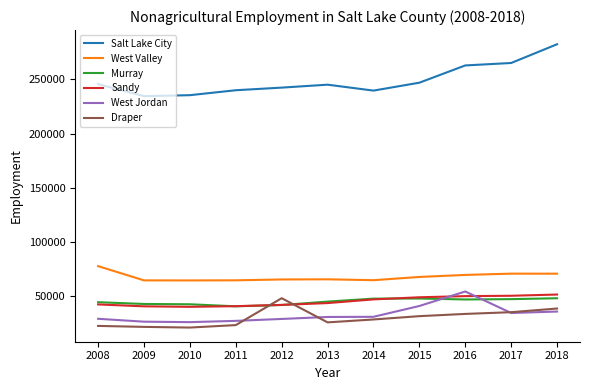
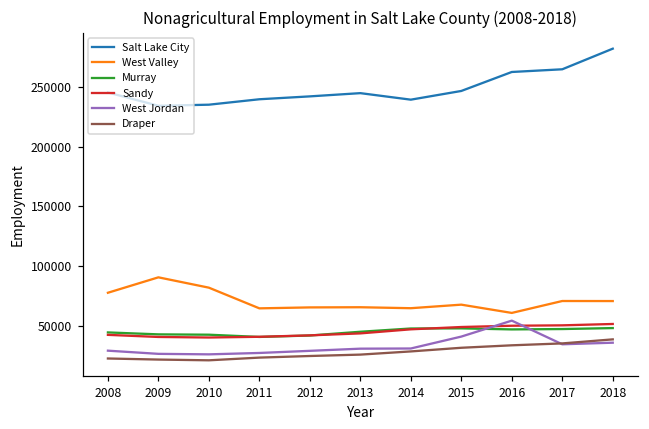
  {
    "Salt Lake City": {
      "2010": 235000,
      "2011": 240000,
      "2012": 242000,
      "2013": 245000,
      "2014": 240000,
      "2015": 247000,
      "2016": 263000,
      "2017": 265000,
      "2018": 282000
    },
    "West Valley": {
      "2008": 78000,
-     "2009": 64000,
-     "2010": 64000,
+     "2009": 90000,
+     "2010": 82000,
      "2011": 64000,
      "2012": 65000,
      "2013": 65000,
      "2014": 65000,
      "2015": 68000,
-     "2016": 69000,
+     "2016": 61000,
      "2017": 71000,
      "2018": 71000
    },
    "Murray": {
      "2016": 47000,
      "2017": 47000,
      "2018": 48000
    },
    "Sandy": {
      "2016": 50000,
      "2017": 50000,
      "2018": 51000
    },
    "West Jordan": {
      "2008": 29000,
      "2009": 26000,
      "2010": 26000,
      "2011": 27000,
      "2012": 29000,
      "2013": 31000,
      "2014": 31000,
      "2015": 41000,
      "2016": 54000,
      "2018": 36000
    },
    "Draper": {
      "2008": 22000,
      "2009": 21000,
      "2010": 21000,
      "2011": 23000,
-     "2012": 48000,
+     "2012": 24000,
      "2013": 26000,
      "2014": 28000,
      "2015": 31000,
      "2016": 33000,
      "2018": 38000
    }
  }
